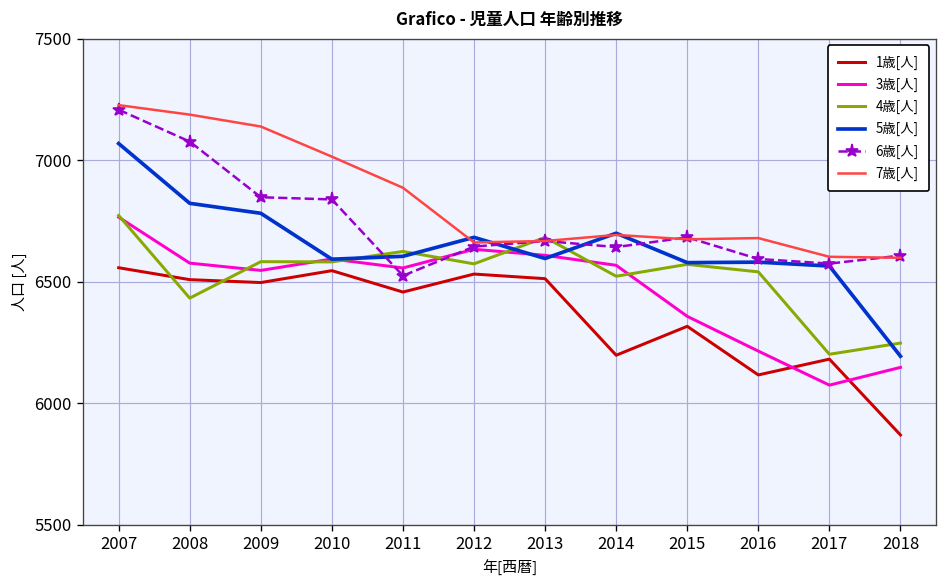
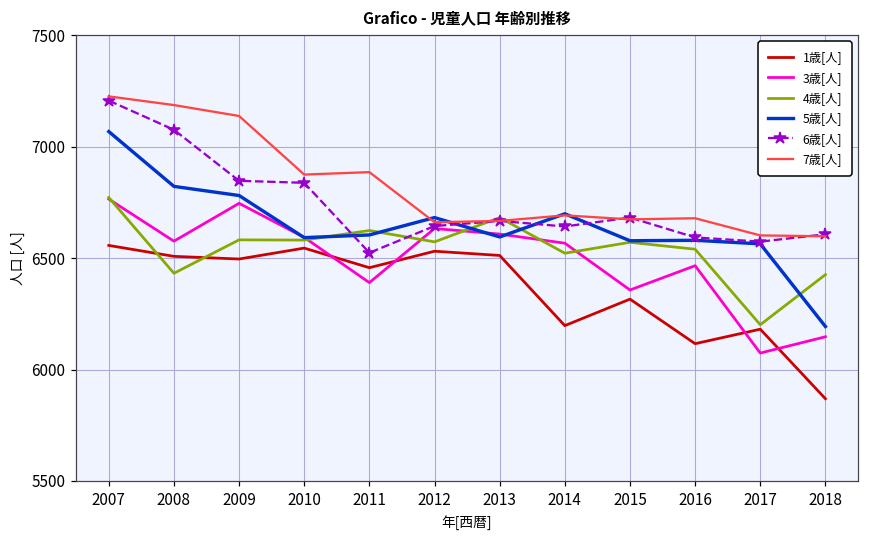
  {
    "1歳[人]": {
      "2007": 6560,
      "2008": 6510,
      "2009": 6500,
      "2010": 6550,
      "2011": 6460,
      "2012": 6530,
      "2013": 6510,
      "2014": 6200,
      "2015": 6320,
      "2016": 6120,
      "2017": 6180,
      "2018": 5870
    },
    "3歳[人]": {
      "2008": 6580,
-     "2009": 6550,
-     "2011": 6560,
+     "2009": 6750,
+     "2011": 6390,
      "2013": 6610,
      "2014": 6570,
      "2015": 6360,
-     "2016": 6210,
+     "2016": 6470,
      "2017": 6070,
      "2018": 6150
    },
    "4歳[人]": {
      "2008": 6430,
      "2009": 6580,
      "2011": 6620,
      "2012": 6570,
      "2013": 6680,
      "2014": 6520,
      "2016": 6540,
      "2017": 6200,
-     "2018": 6250
+     "2018": 6430
    },
    "5歳[人]": {
      "2007": 7070,
      "2008": 6820,
      "2009": 6780,
      "2011": 6600,
      "2012": 6680,
      "2013": 6600,
      "2016": 6580,
      "2018": 6190
    },
    "6歳[人]": {
      "2007": 7210,
      "2008": 7080,
      "2009": 6850,
      "2010": 6840,
      "2011": 6520,
      "2014": 6640,
      "2016": 6590
    },
    "7歳[人]": {
      "2007": 7230,
      "2008": 7190,
      "2009": 7140,
-     "2010": 7010,
+     "2010": 6880,
      "2011": 6890,
      "2012": 6660,
      "2016": 6680,
      "2017": 6600
    }
  }
